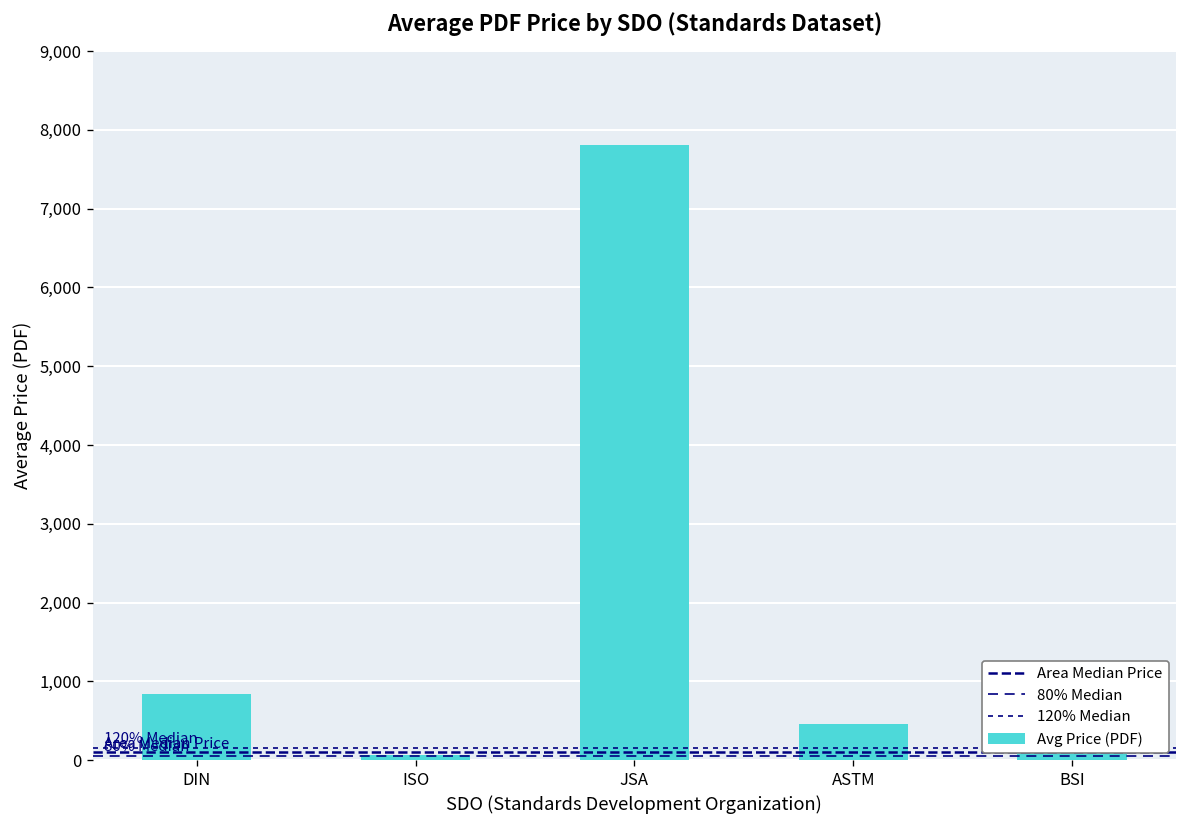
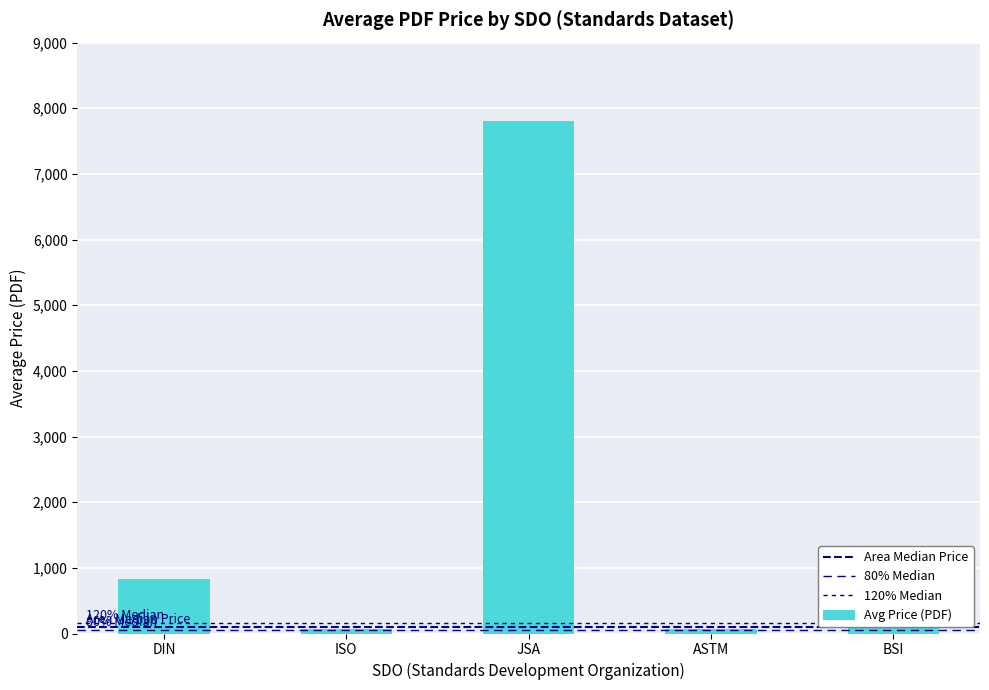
  {
    "ISO": "100",
    "JSA": "7,800",
-   "ASTM": "500"
+   "ASTM": "100"
  }
